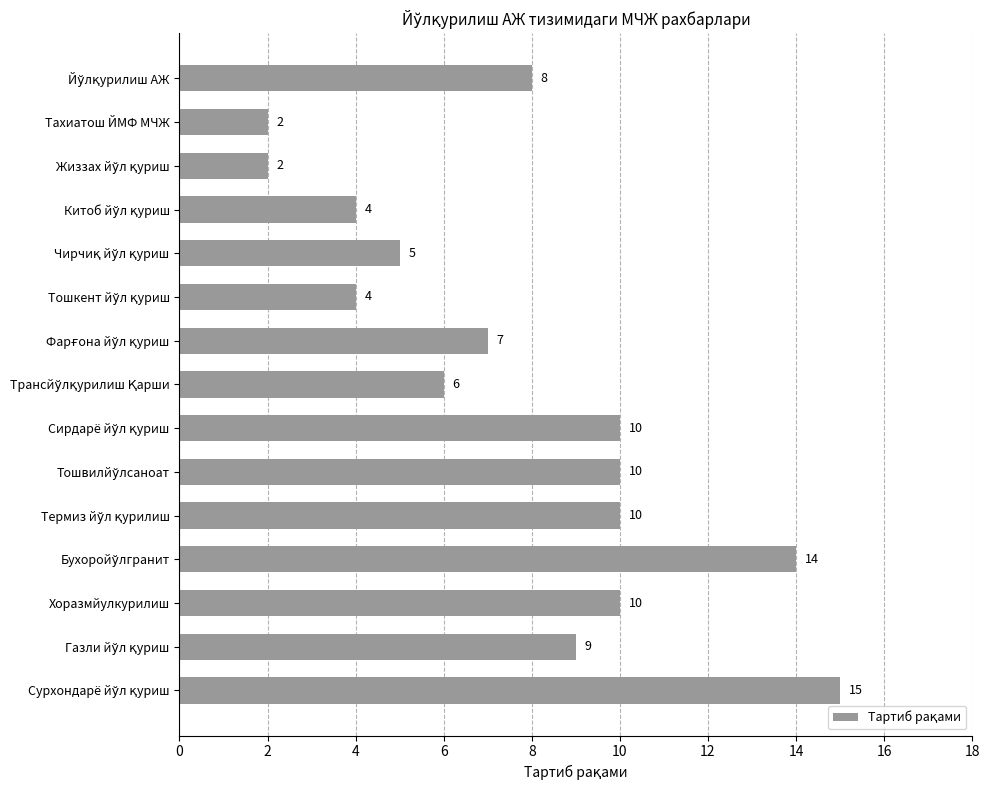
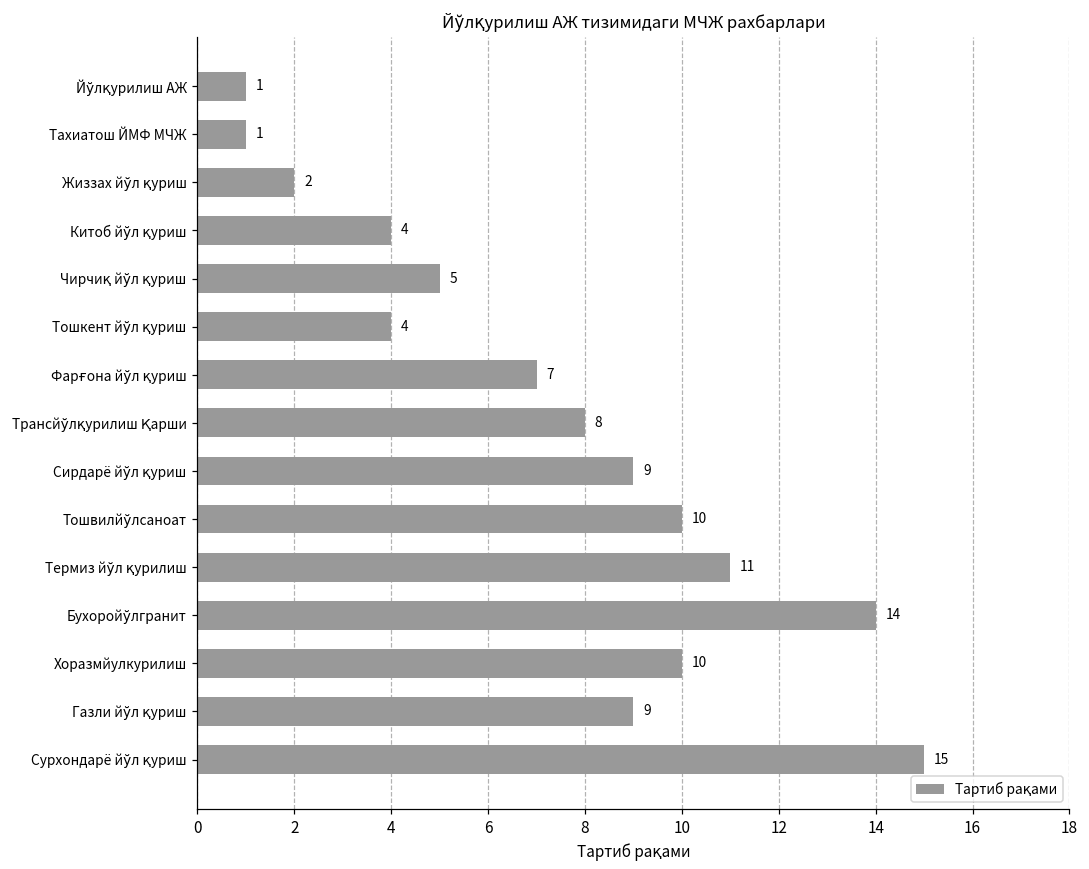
  {
-   "Йўлқурилиш АЖ": 8,
-   "Тахиатош ЙМФ МЧЖ": 2,
+   "Йўлқурилиш АЖ": 1,
+   "Тахиатош ЙМФ МЧЖ": 1,
    "Жиззах йўл қуриш": 2,
    "Китоб йўл қуриш": 4,
    "Чирчиқ йўл қуриш": 5,
    "Тошкент йўл қуриш": 4,
    "Фарғона йўл қуриш": 7,
-   "Трансйўлқурилиш Қарши": 6,
-   "Сирдарё йўл қуриш": 10,
+   "Трансйўлқурилиш Қарши": 8,
+   "Сирдарё йўл қуриш": 9,
    "Тошвилйўлсаноат": 10,
-   "Термиз йўл қурилиш": 10,
+   "Термиз йўл қурилиш": 11,
    "Бухоройўлгранит": 14,
    "Хоразмйулкурилиш": 10,
    "Газли йўл қуриш": 9,
    "Сурхондарё йўл қуриш": 15
  }
